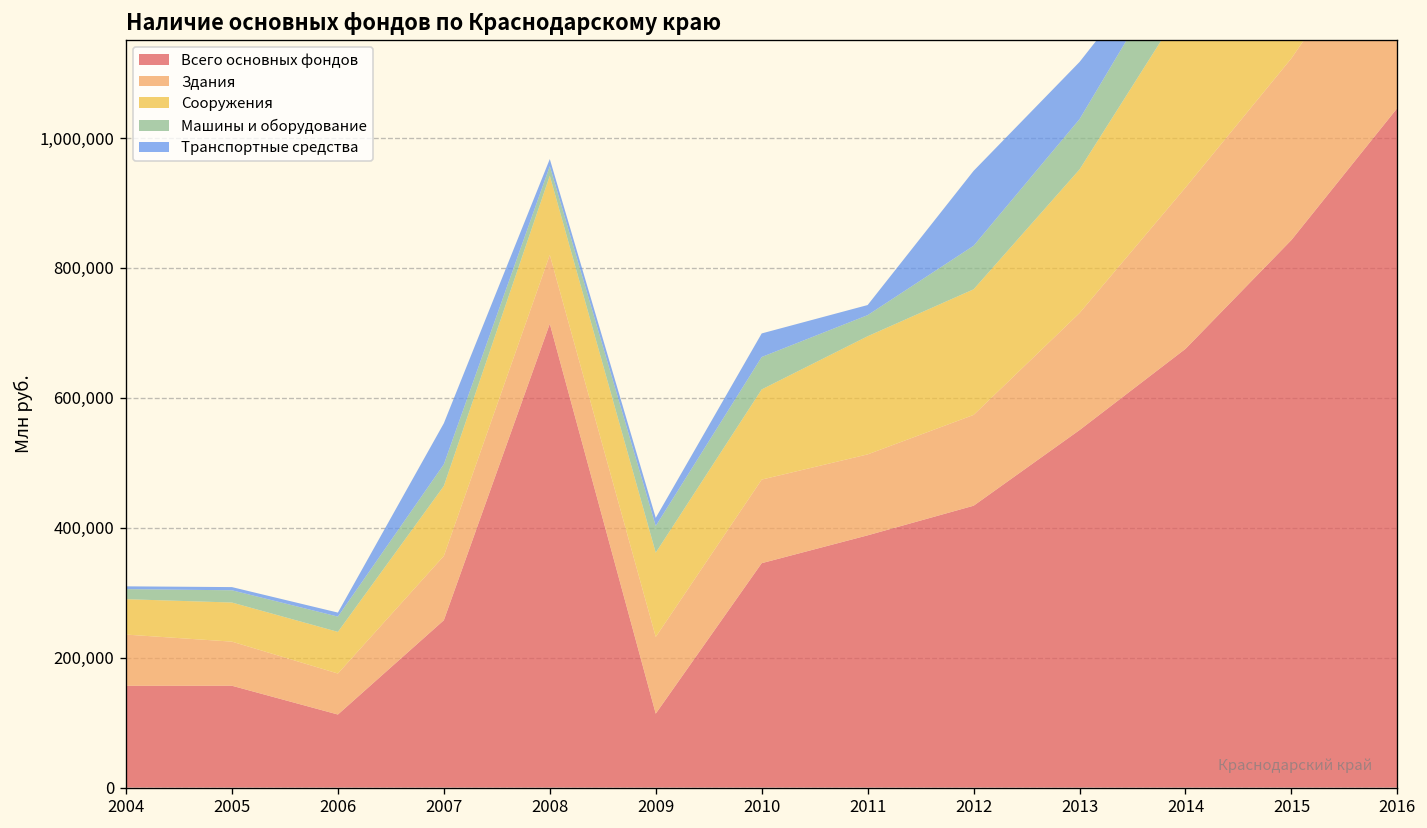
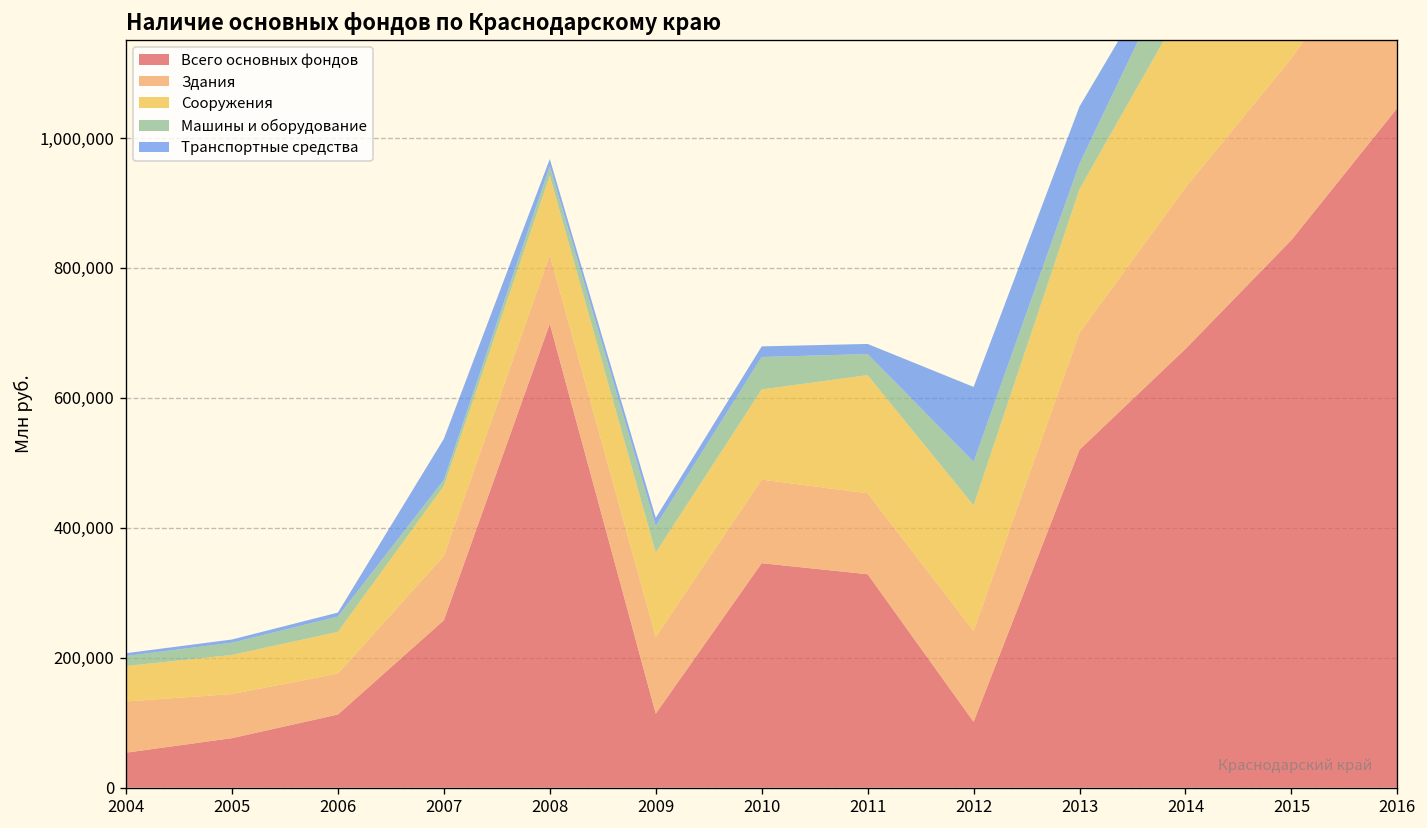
  {
    "Всего основных фондов": {
-     "2004": "160,000",
-     "2005": "160,000",
+     "2004": "50,000",
+     "2005": "80,000",
      "2006": "110,000",
      "2007": "260,000",
      "2008": "710,000",
      "2009": "110,000",
      "2010": "350,000",
-     "2011": "390,000",
-     "2012": "430,000",
-     "2013": "550,000",
+     "2011": "330,000",
+     "2012": "100,000",
+     "2013": "520,000",
      "2014": "680,000",
      "2015": "840,000",
      "2016": "1,050,000"
    },
    "Машины и оборудование": {
      "2005": "20,000",
      "2006": "20,000",
-     "2007": "30,000",
+     "2007": "10,000",
      "2008": "10,000",
      "2009": "40,000",
      "2010": "50,000",
      "2011": "30,000",
      "2012": "70,000",
-     "2013": "80,000"
+     "2013": "40,000"
    },
    "Транспортные средства": {
      "2005": "0",
      "2006": "10,000",
      "2007": "60,000",
      "2008": "10,000",
      "2009": "10,000",
-     "2010": "40,000",
+     "2010": "20,000",
      "2011": "20,000",
      "2012": "120,000",
      "2013": "90,000"
    }
  }
